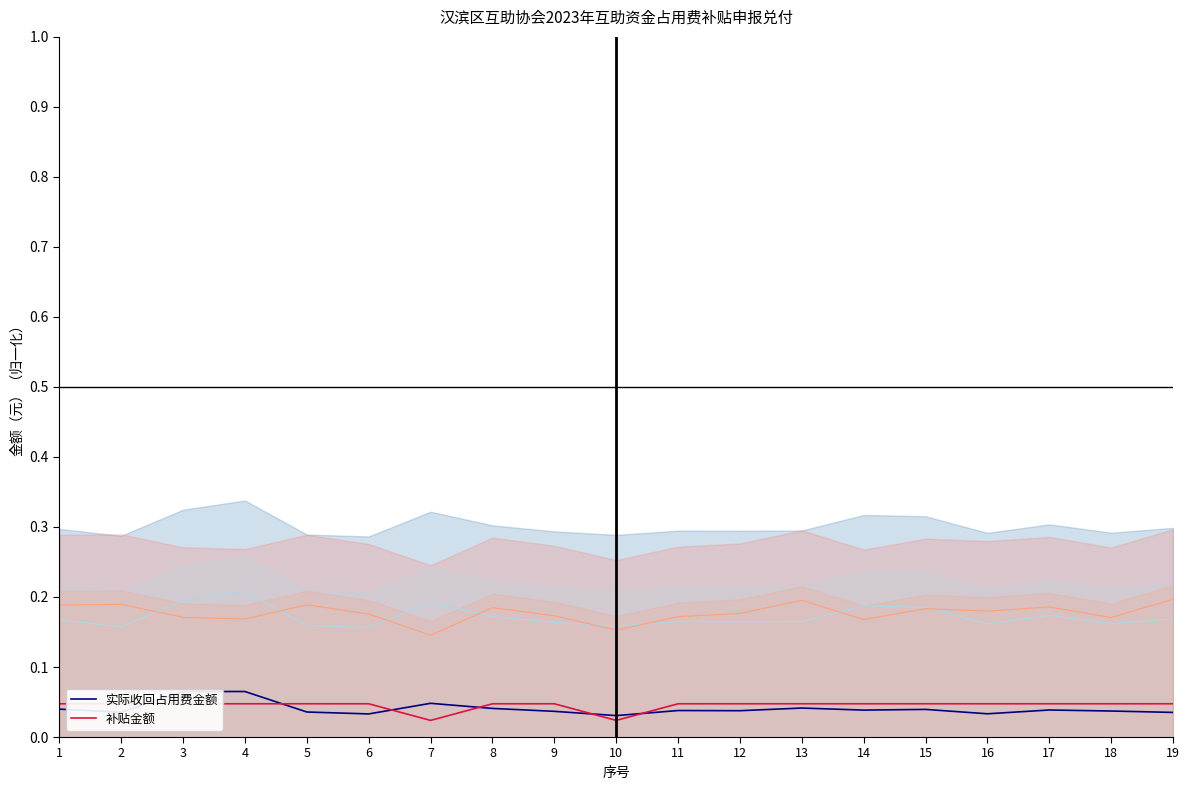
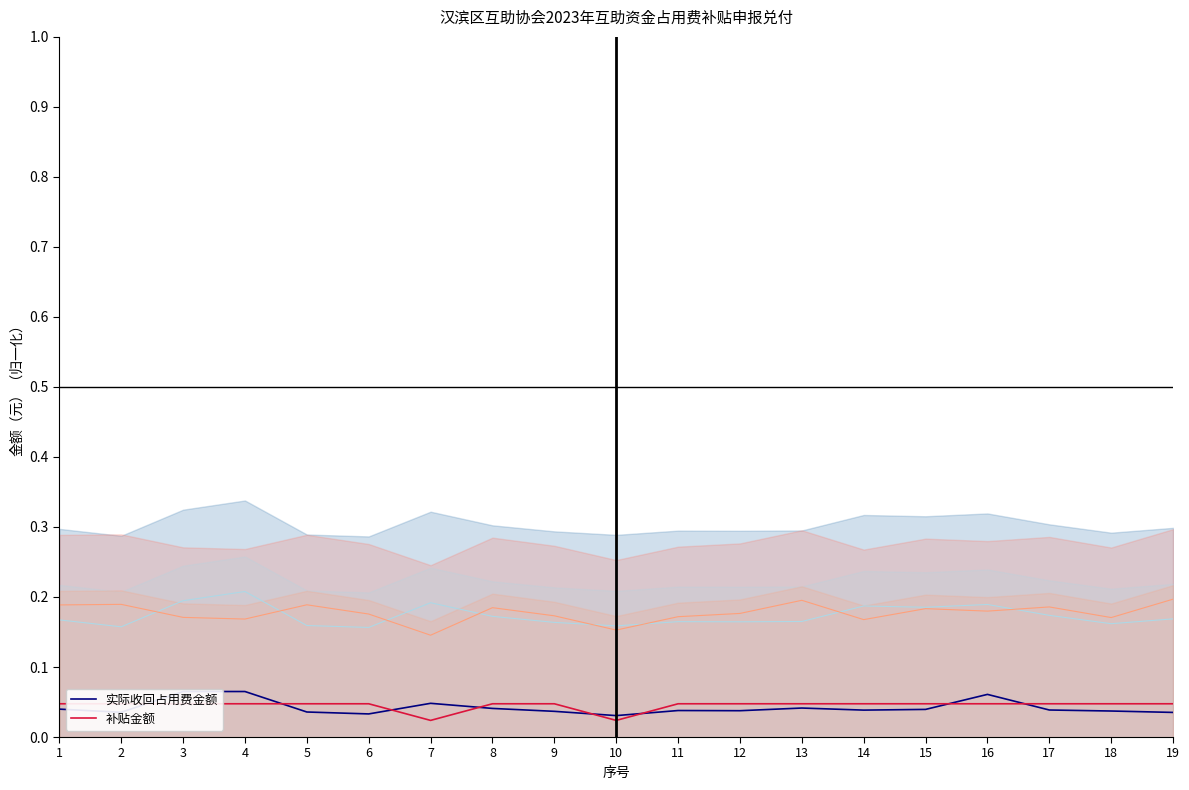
  {
    "实际收回占用费金额": {
      "1": 0.04,
      "4": 0.07,
      "5": 0.04,
      "6": 0.03,
      "7": 0.05,
      "8": 0.04,
      "9": 0.04,
      "10": 0.03,
      "11": 0.04,
      "12": 0.04,
      "13": 0.04,
      "14": 0.04,
      "15": 0.04,
-     "16": 0.03,
+     "16": 0.06,
      "17": 0.04,
      "18": 0.04,
      "19": 0.04
    },
    "补贴金额": {
      "1": 0.05,
      "4": 0.05,
      "5": 0.05,
      "6": 0.05,
      "7": 0.02,
      "8": 0.05,
      "9": 0.05,
      "10": 0.02,
      "11": 0.05,
      "12": 0.05,
      "13": 0.05,
      "14": 0.05,
      "15": 0.05,
      "16": 0.05,
      "17": 0.05,
      "18": 0.05,
      "19": 0.05
    }
  }
